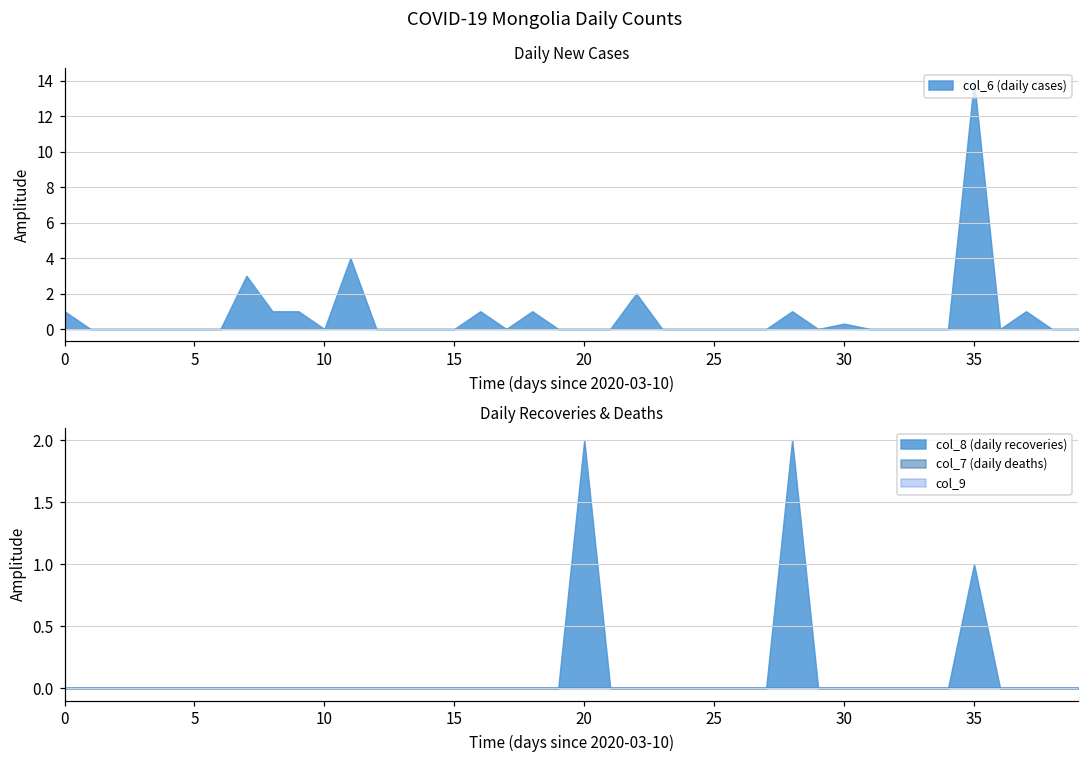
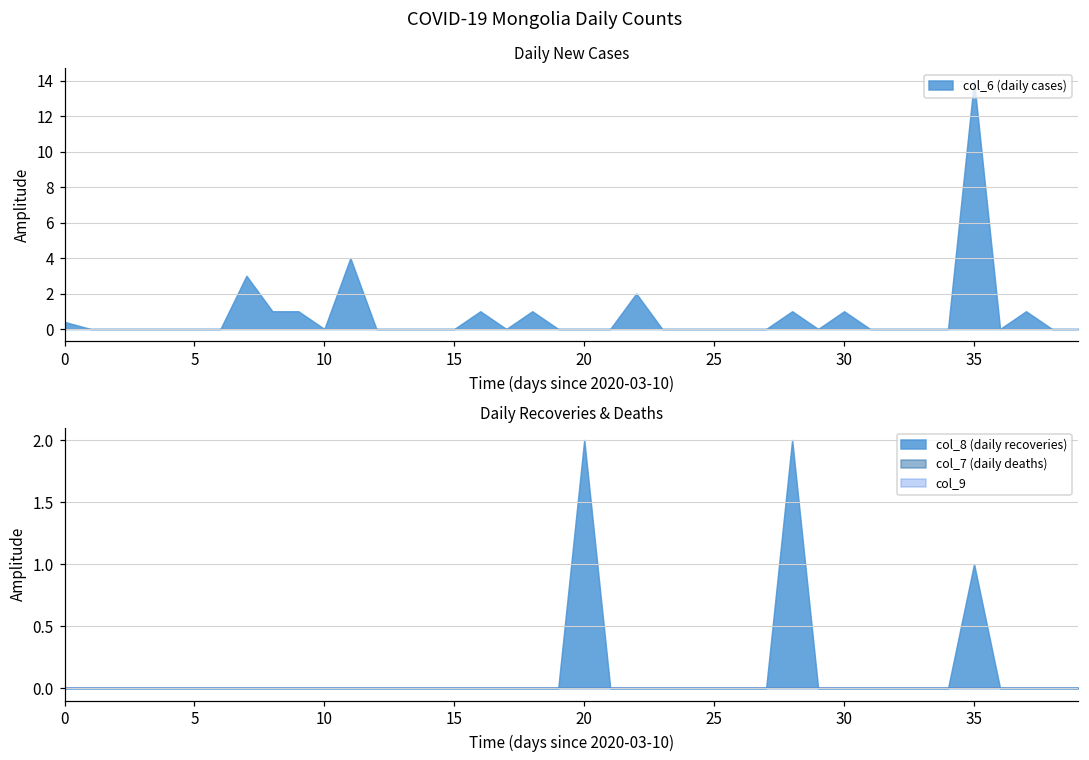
  {
    "Daily New Cases": {
-     "0": 1.0,
+     "0": 0.4,
      "5": 0.0,
      "10": 0.0,
      "15": 0.0,
      "20": 0.0,
      "25": 0.0,
-     "30": 0.3
+     "30": 1.0
    }
  }
